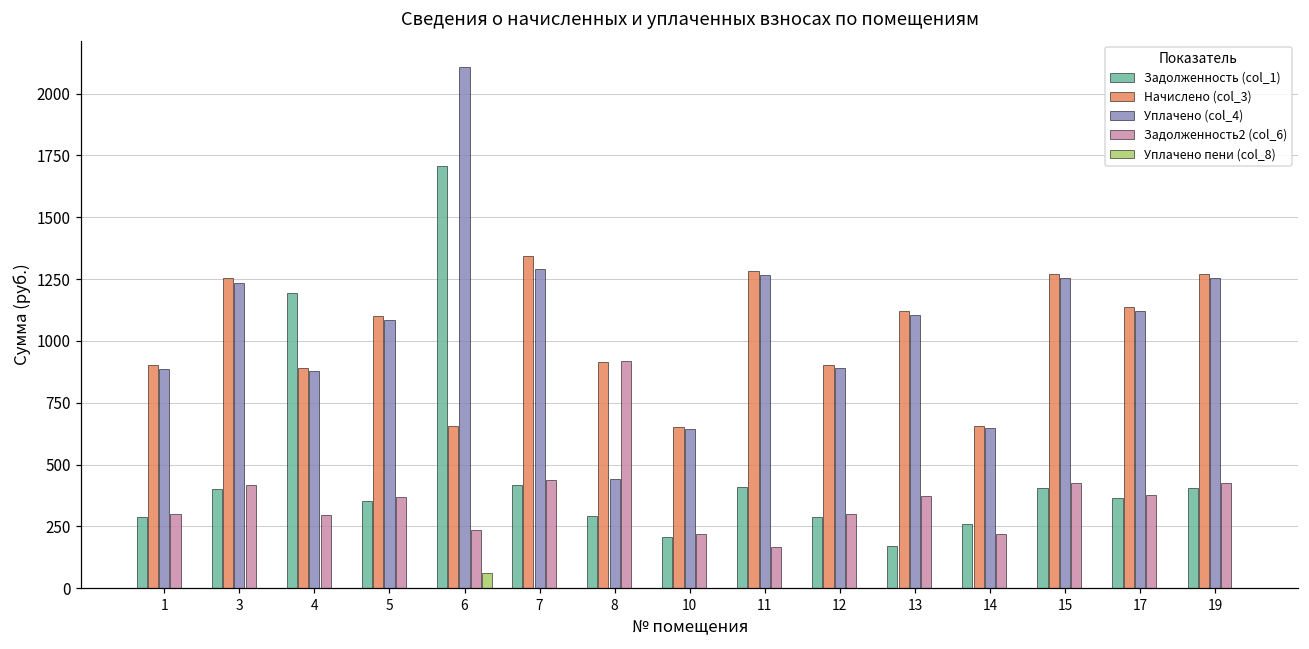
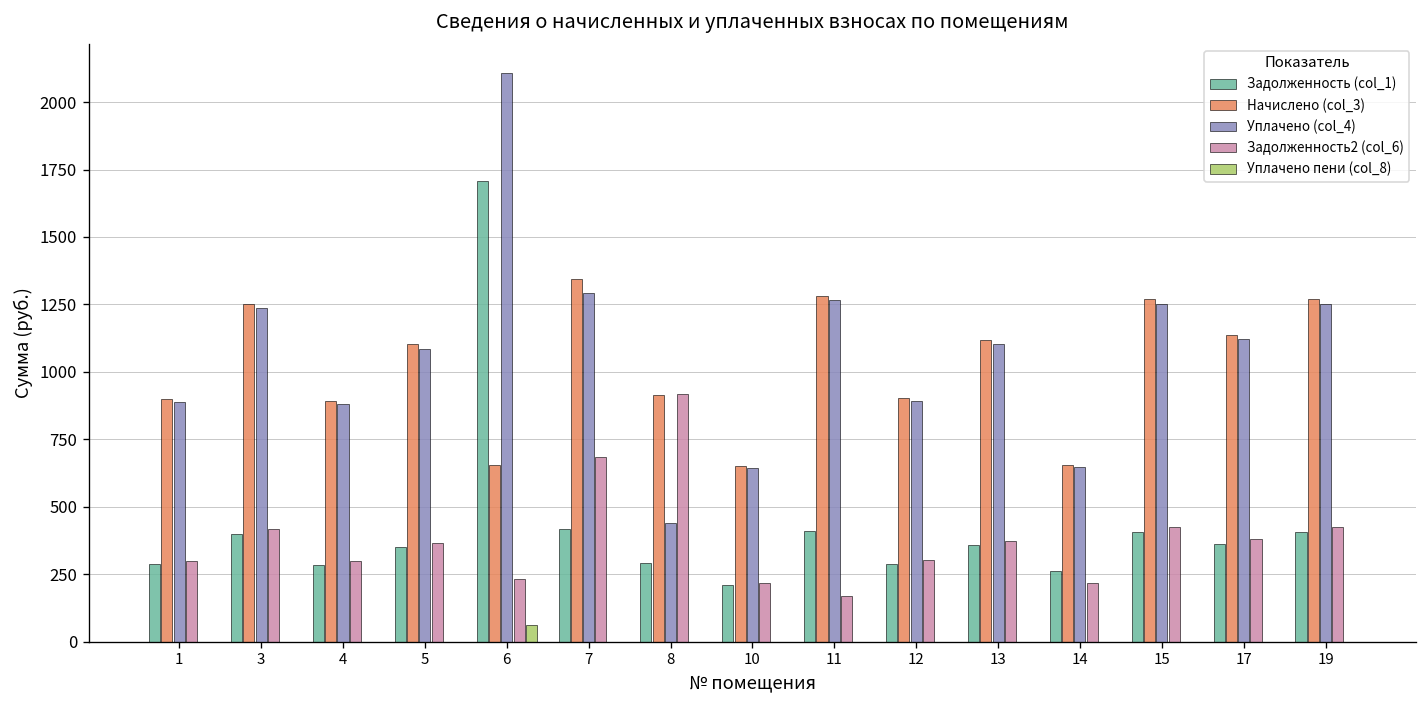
  {
    "Задолженность (col_1)": {
      "1": 290,
      "3": 400,
-     "4": 1200,
+     "4": 280,
      "5": 350,
      "6": 1710,
      "7": 420,
      "8": 290,
      "10": 210,
      "11": 410,
      "12": 290,
-     "13": 170,
+     "13": 360,
      "14": 260,
      "15": 410,
      "17": 360,
      "19": 410
    },
    "Начислено (col_3)": {
      "1": 900,
      "3": 1250,
      "4": 890,
      "5": 1100,
      "6": 650,
      "7": 1340,
      "8": 920,
      "10": 650,
      "11": 1280,
      "12": 900,
      "13": 1120,
      "14": 660,
      "15": 1270,
      "17": 1140,
      "19": 1270
    },
    "Уплачено (col_4)": {
      "1": 890,
      "3": 1240,
      "4": 880,
      "5": 1090,
      "6": 2110,
      "7": 1290,
      "8": 440,
      "10": 640,
      "11": 1270,
      "12": 890,
      "13": 1100,
      "14": 650,
      "15": 1250,
      "17": 1120,
      "19": 1250
    },
    "Задолженность2 (col_6)": {
      "1": 300,
      "3": 420,
      "4": 300,
      "5": 370,
      "6": 230,
-     "7": 440,
+     "7": 690,
      "8": 920,
      "10": 220,
      "11": 170,
      "12": 300,
      "13": 370,
      "14": 220,
      "15": 420,
      "17": 380,
      "19": 420
    },
    "Уплачено пени (col_8)": {
      "1": 0,
      "3": 0,
      "4": 0,
      "5": 0,
      "6": 60,
      "7": 0,
      "8": 0,
      "10": 0,
      "11": 0,
      "12": 0,
      "13": 0,
      "14": 0,
      "15": 0,
      "17": 0,
      "19": 0
    }
  }
